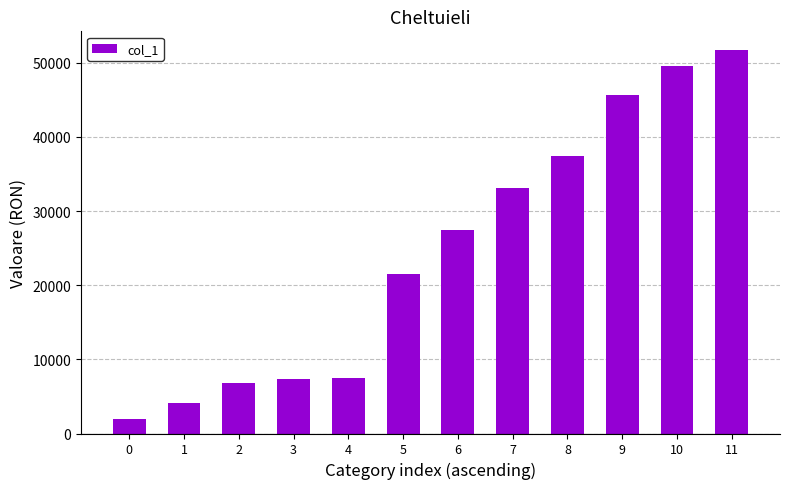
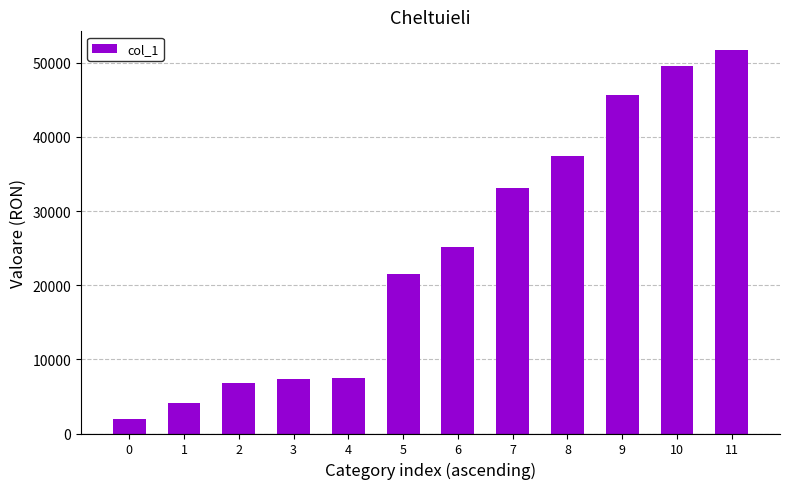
  {
    "0": 2000,
    "1": 4000,
    "2": 7000,
    "3": 7000,
    "4": 8000,
    "5": 22000,
-   "6": 27000,
+   "6": 25000,
    "7": 33000,
    "8": 37000,
    "9": 46000,
    "10": 50000,
    "11": 52000
  }
